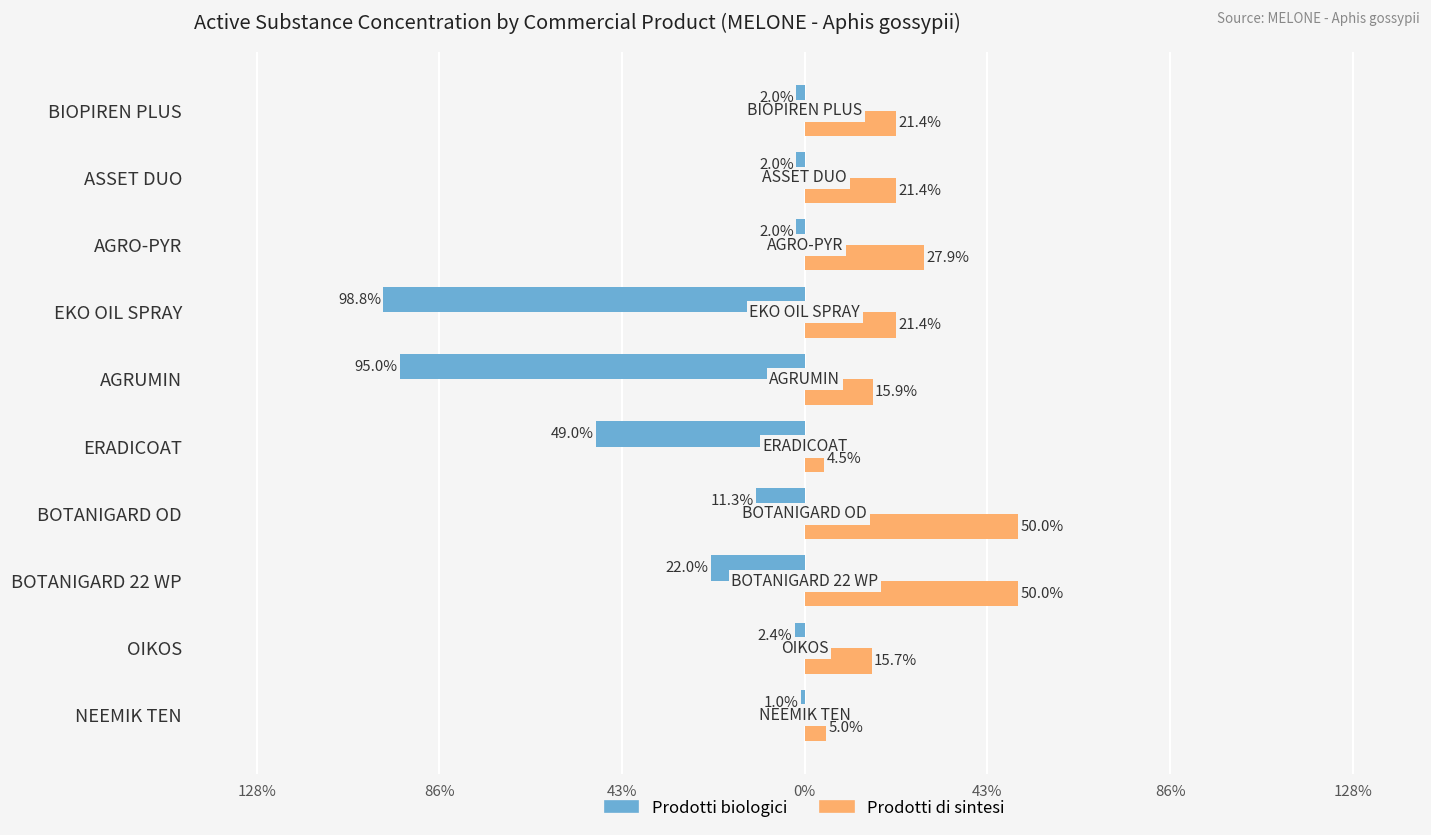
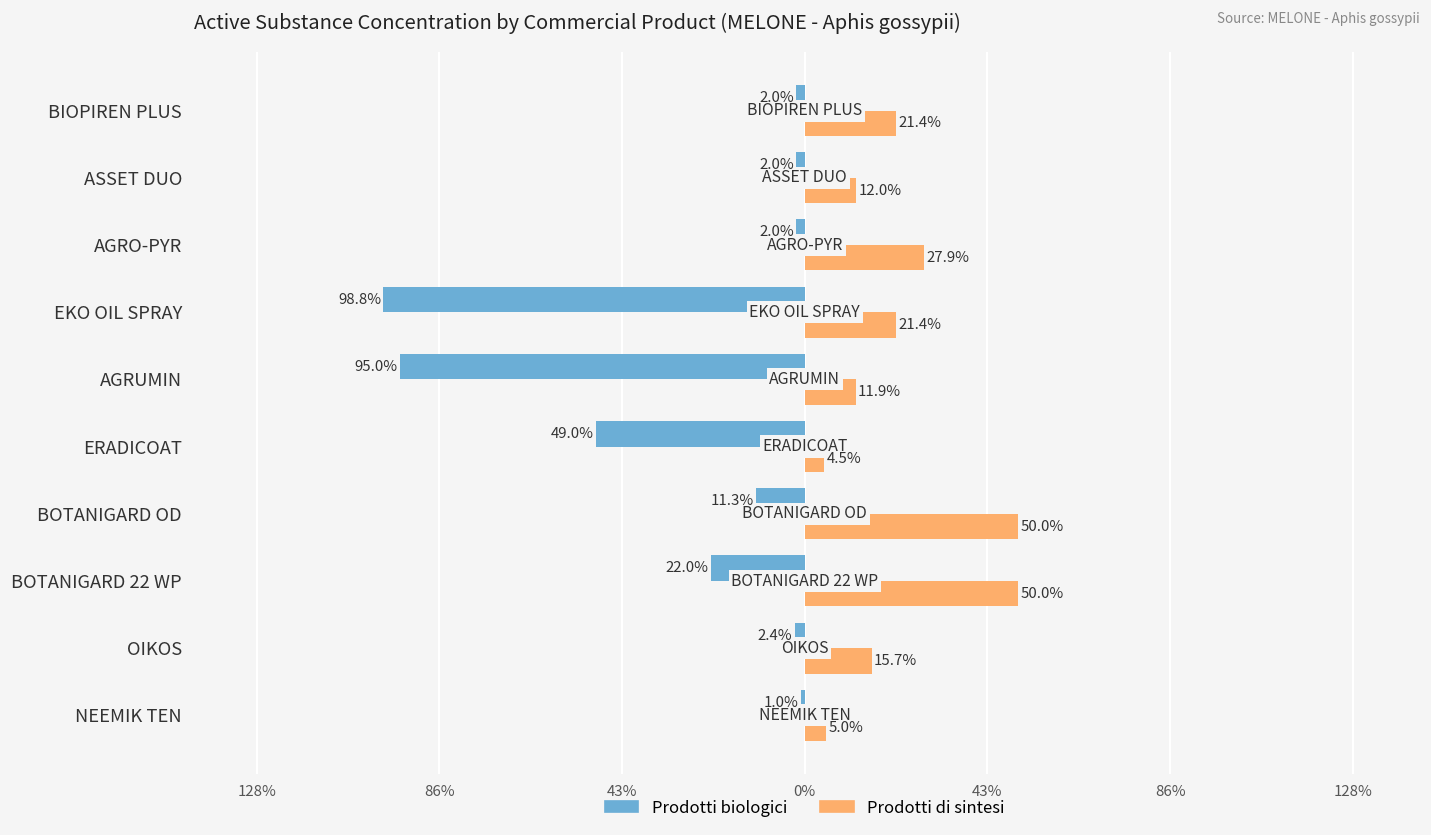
  {
    "Prodotti di sintesi": {
      "BIOPIREN PLUS": "21.4%",
-     "ASSET DUO": "21.4%",
+     "ASSET DUO": "12.0%",
      "AGRO-PYR": "27.9%",
      "EKO OIL SPRAY": "21.4%",
-     "AGRUMIN": "15.9%",
+     "AGRUMIN": "11.9%",
      "BOTANIGARD OD": "50.0%",
      "BOTANIGARD 22 WP": "50.0%",
      "OIKOS": "15.7%"
    }
  }
